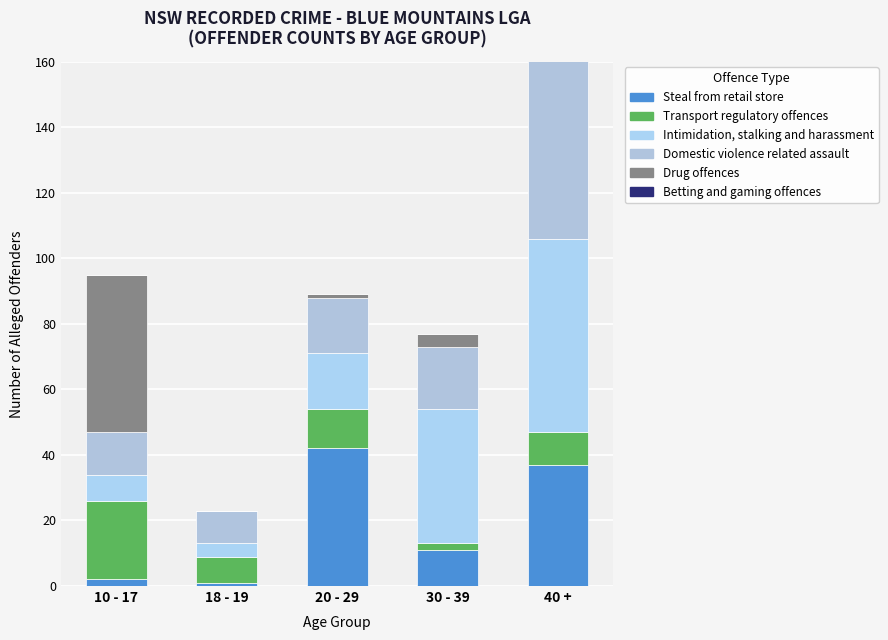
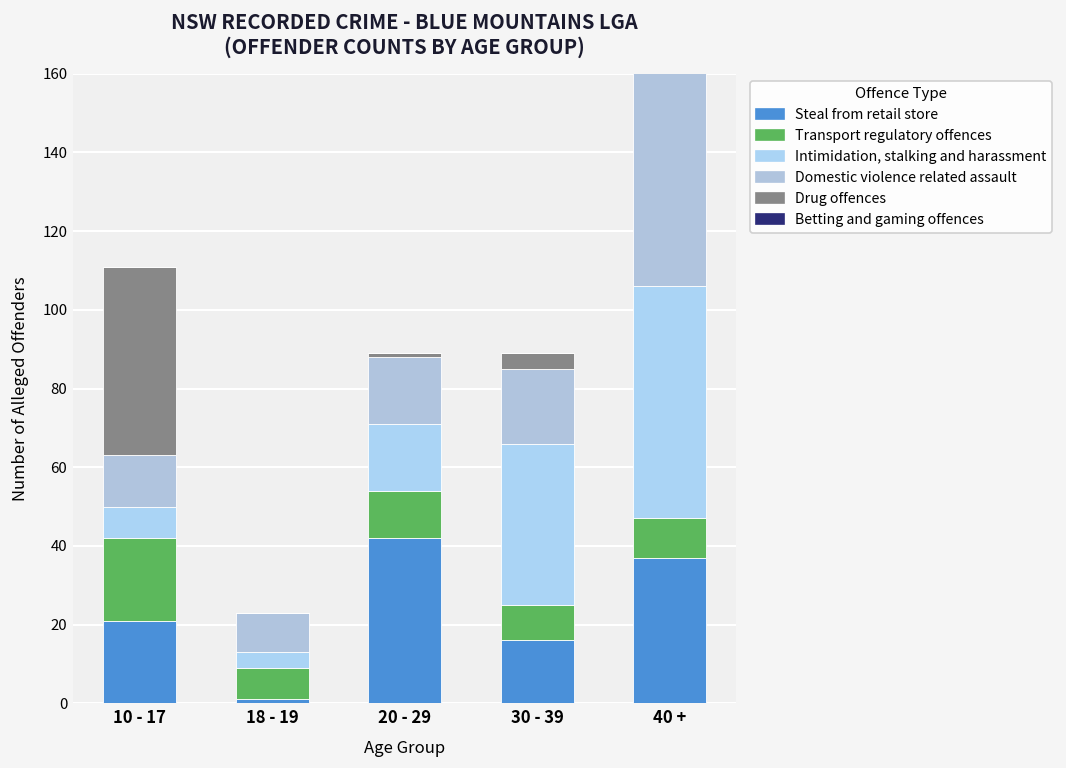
  {
    "Steal from retail store": {
-     "10 - 17": 2,
+     "10 - 17": 21,
      "18 - 19": 1,
      "20 - 29": 42,
-     "30 - 39": 11,
+     "30 - 39": 16,
      "40 +": 37
    },
    "Transport regulatory offences": {
-     "10 - 17": 24,
+     "10 - 17": 21,
      "18 - 19": 8,
      "20 - 29": 12,
-     "30 - 39": 2,
+     "30 - 39": 9,
      "40 +": 10
    },
    "Betting and gaming offences": {
      "18 - 19": 0
    }
  }
